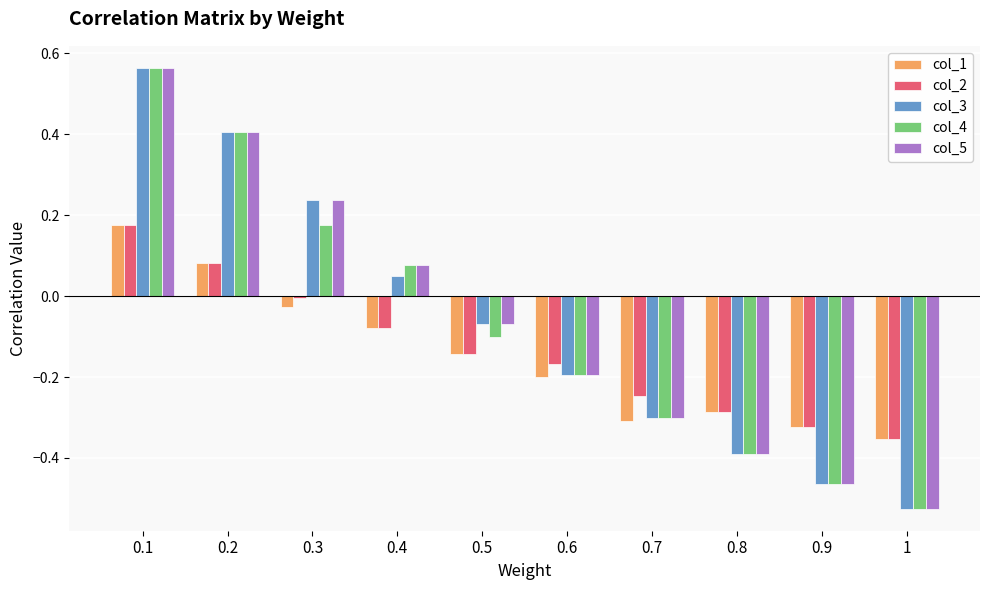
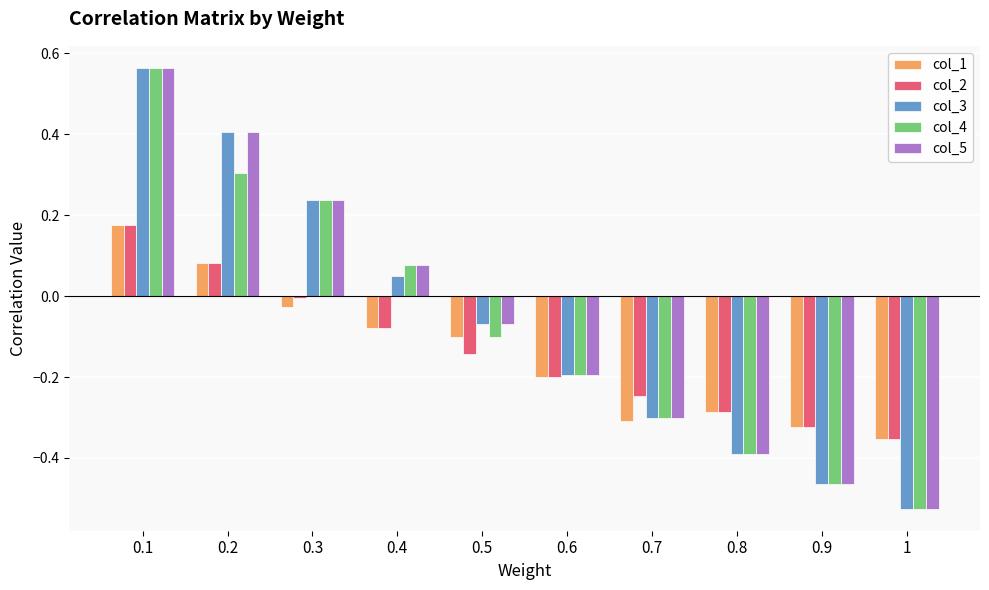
  {
    "col_1": {
      "0.1": 0.17,
      "0.2": 0.08,
      "0.3": -0.03,
      "0.4": -0.08,
-     "0.5": -0.14,
+     "0.5": -0.10,
      "0.6": -0.20,
      "0.7": -0.31,
      "0.8": -0.29,
      "0.9": -0.32,
      "1": -0.35
    },
    "col_2": {
      "0.1": 0.17,
      "0.2": 0.08,
      "0.4": -0.08,
      "0.5": -0.14,
-     "0.6": -0.17,
+     "0.6": -0.20,
      "0.7": -0.25,
      "0.8": -0.29,
      "0.9": -0.32,
      "1": -0.35
    },
    "col_3": {
      "0.1": 0.56,
      "0.2": 0.40,
      "0.3": 0.24,
      "0.4": 0.05,
      "0.5": -0.07,
      "0.6": -0.19,
      "0.7": -0.30,
      "0.8": -0.39,
      "0.9": -0.46,
      "1": -0.53
    },
    "col_4": {
      "0.1": 0.56,
-     "0.2": 0.40,
-     "0.3": 0.18,
+     "0.2": 0.30,
+     "0.3": 0.24,
      "0.4": 0.08,
      "0.5": -0.10,
      "0.6": -0.19,
      "0.7": -0.30,
      "0.8": -0.39,
      "0.9": -0.46,
      "1": -0.53
    },
    "col_5": {
      "0.1": 0.56,
      "0.2": 0.40,
      "0.3": 0.24,
      "0.4": 0.08,
      "0.5": -0.07,
      "0.6": -0.19,
      "0.7": -0.30,
      "0.8": -0.39,
      "0.9": -0.46,
      "1": -0.53
    }
  }
